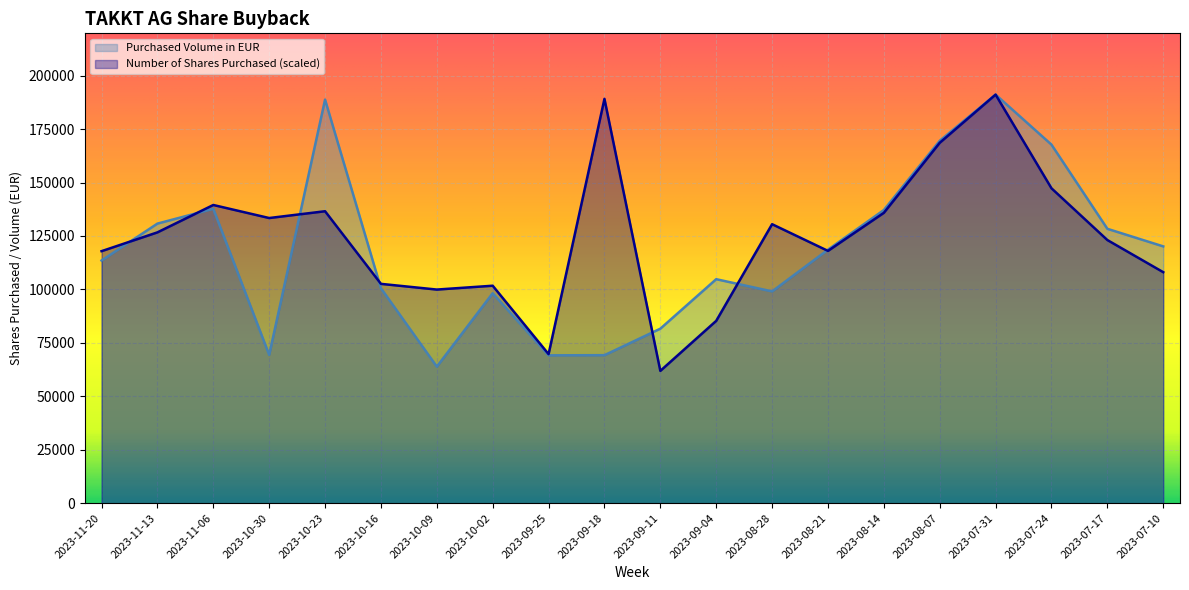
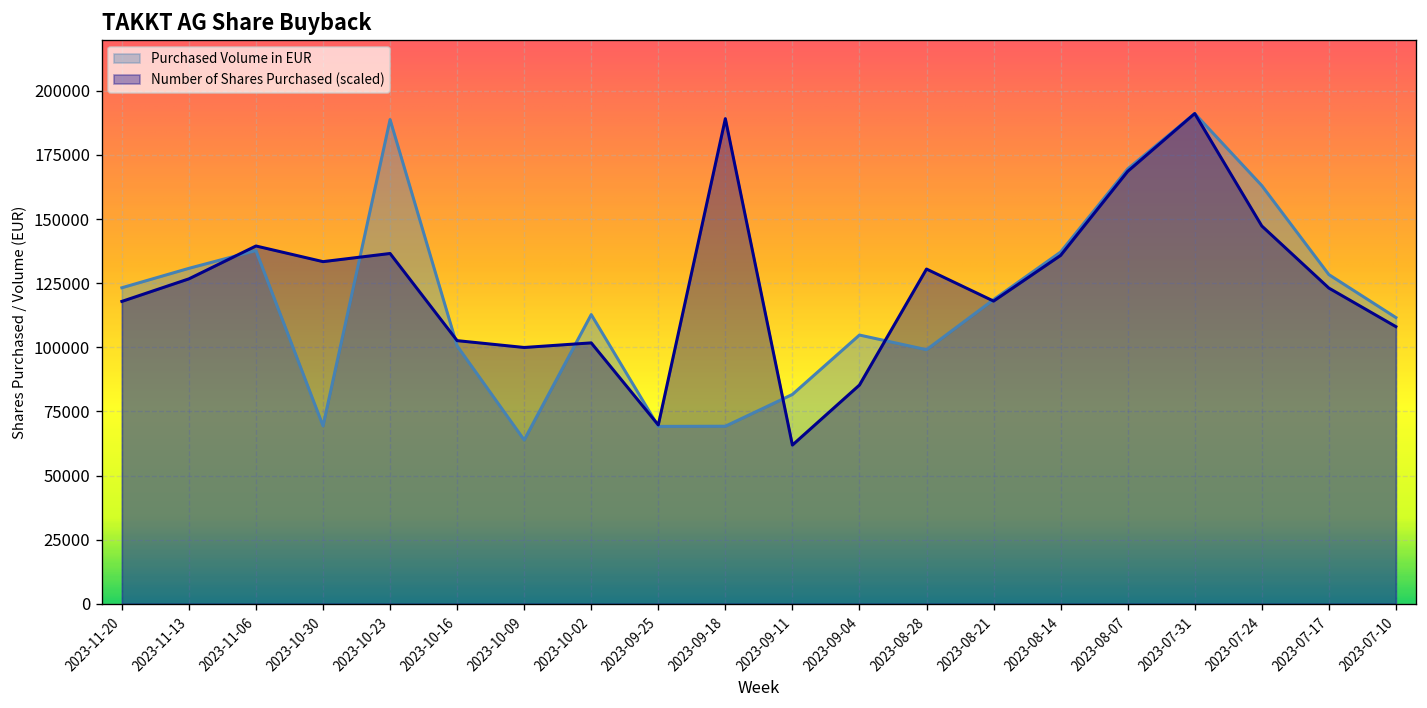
  {
    "Purchased Volume in EUR": {
-     "2023-11-20": 114000,
+     "2023-11-20": 123000,
      "2023-11-13": 131000,
      "2023-11-06": 138000,
      "2023-10-30": 69000,
      "2023-10-23": 189000,
      "2023-10-16": 101000,
      "2023-10-09": 64000,
-     "2023-10-02": 98000,
+     "2023-10-02": 113000,
      "2023-09-18": 69000,
      "2023-09-11": 82000,
      "2023-09-04": 105000,
      "2023-08-28": 99000,
      "2023-08-14": 137000,
-     "2023-07-24": 168000,
+     "2023-07-24": 163000,
      "2023-07-17": 128000,
-     "2023-07-10": 120000
+     "2023-07-10": 112000
    },
    "Number of Shares Purchased (scaled)": {
      "2023-11-20": 118000,
      "2023-11-13": 127000,
      "2023-11-06": 139000,
      "2023-10-30": 133000,
      "2023-10-23": 137000,
      "2023-10-16": 103000,
      "2023-10-09": 100000,
      "2023-10-02": 102000,
      "2023-09-18": 189000,
      "2023-09-11": 62000,
      "2023-09-04": 85000,
      "2023-08-28": 131000,
      "2023-08-14": 136000,
      "2023-07-24": 147000,
      "2023-07-17": 123000,
      "2023-07-10": 108000
    }
  }
